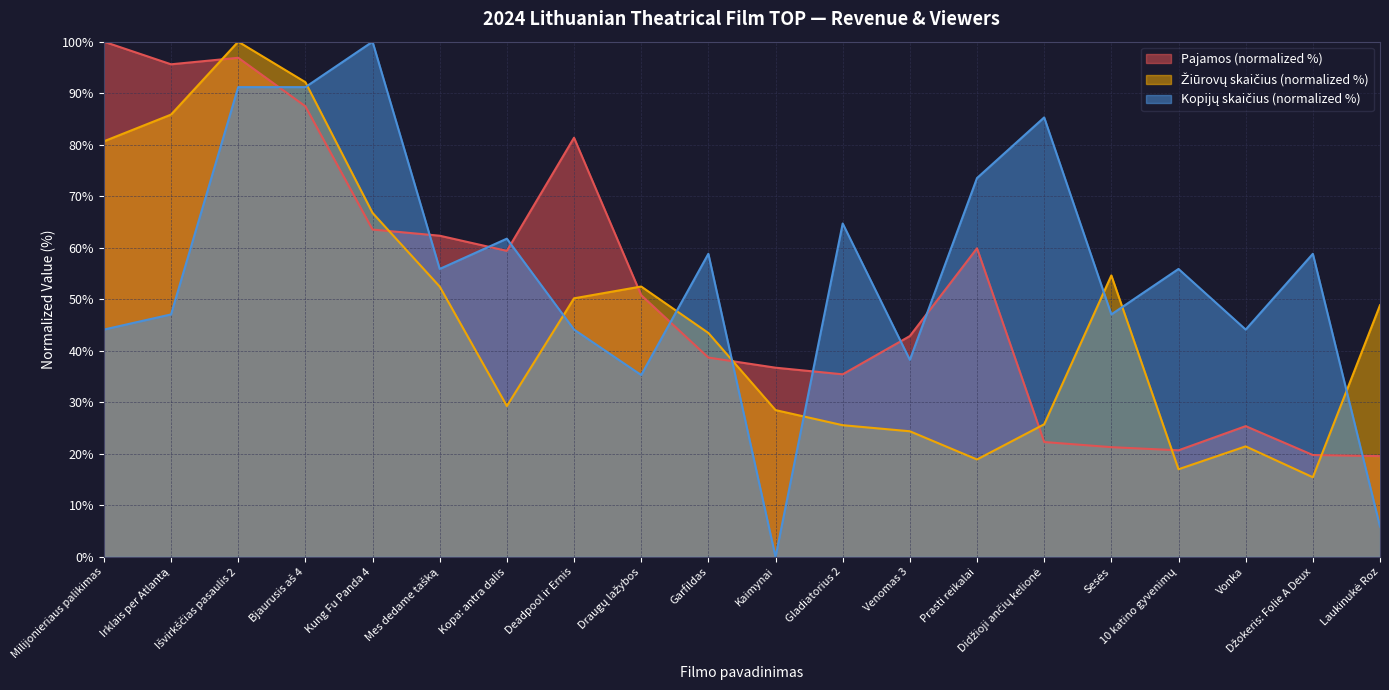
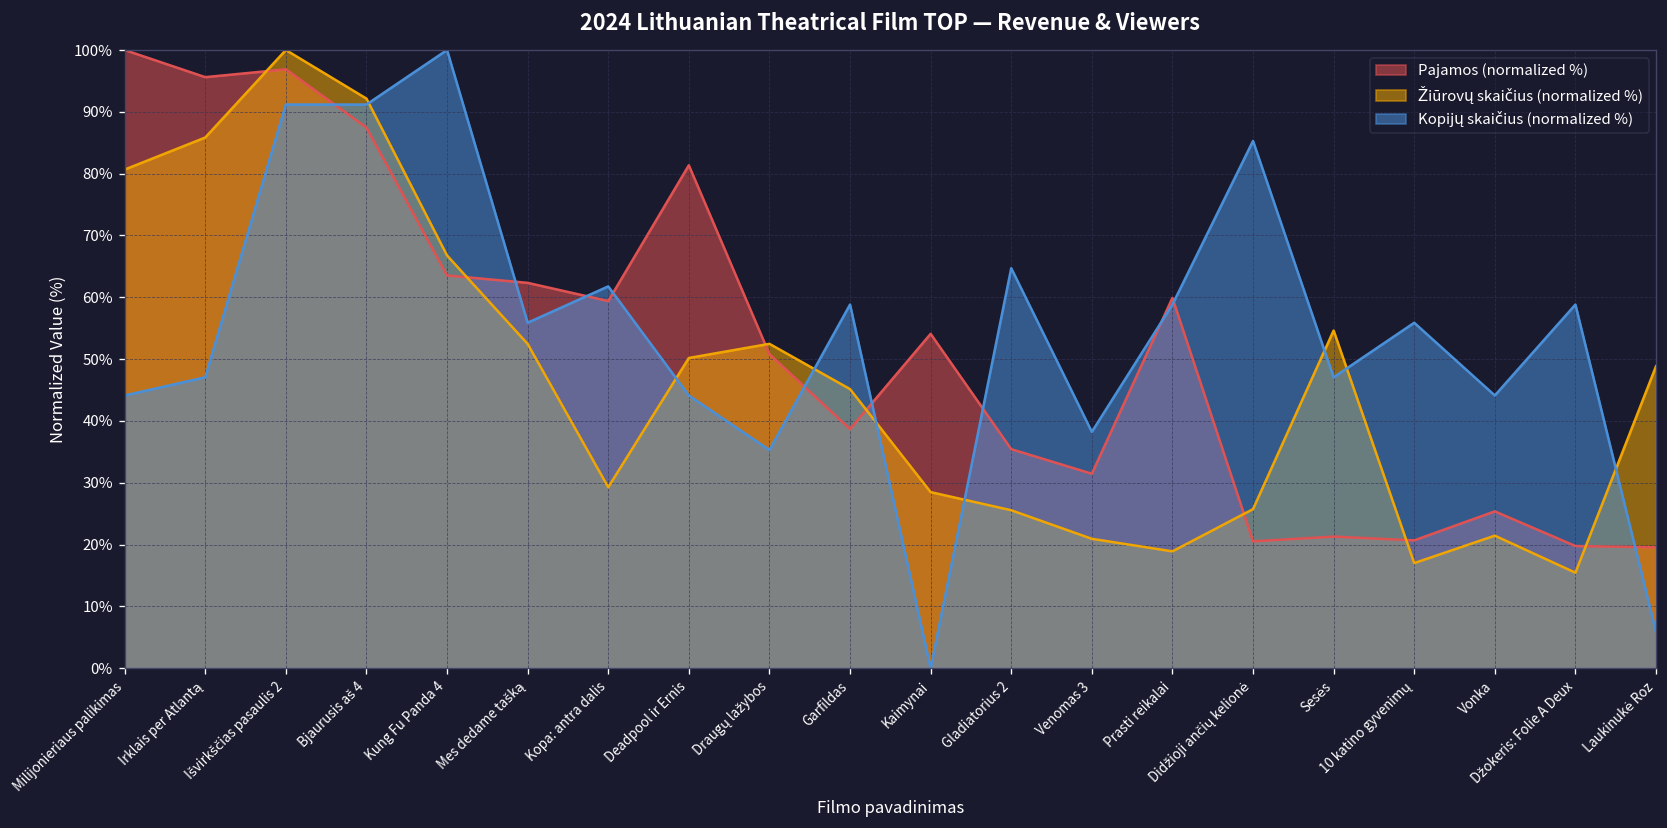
  {
    "Pajamos (normalized %)": {
      "Milijonieriaus palikimas": "100%",
      "Irklais per Atlantą": "96%",
      "Išvirkščias pasaulis 2": "97%",
      "Bjaurusis aš 4": "87%",
      "Kung Fu Panda 4": "64%",
      "Mes dedame tašką": "62%",
      "Kopa: antra dalis": "59%",
      "Deadpool ir Ernis": "81%",
      "Draugų lažybos": "51%",
      "Garfildas": "39%",
-     "Kaimynai": "37%",
+     "Kaimynai": "54%",
      "Gladiatorius 2": "35%",
-     "Venomas 3": "43%",
+     "Venomas 3": "31%",
      "Prasti reikalai": "60%",
-     "Didžioji ančių kelionė": "22%",
+     "Didžioji ančių kelionė": "21%",
      "Sesės": "21%",
      "10 katino gyvenimų": "21%",
      "Vonka": "25%",
      "Džokeris: Folie A Deux": "20%",
      "Laukinukė Roz": "20%"
    },
    "Žiūrovų skaičius (normalized %)": {
      "Milijonieriaus palikimas": "81%",
      "Irklais per Atlantą": "86%",
      "Išvirkščias pasaulis 2": "100%",
      "Bjaurusis aš 4": "92%",
      "Kung Fu Panda 4": "67%",
      "Mes dedame tašką": "52%",
      "Kopa: antra dalis": "29%",
      "Deadpool ir Ernis": "50%",
      "Draugų lažybos": "52%",
-     "Garfildas": "43%",
+     "Garfildas": "45%",
      "Kaimynai": "28%",
      "Gladiatorius 2": "26%",
-     "Venomas 3": "24%",
+     "Venomas 3": "21%",
      "Prasti reikalai": "19%",
      "Didžioji ančių kelionė": "26%",
      "Sesės": "55%",
      "10 katino gyvenimų": "17%",
      "Vonka": "21%",
      "Džokeris: Folie A Deux": "15%",
      "Laukinukė Roz": "49%"
    },
    "Kopijų skaičius (normalized %)": {
      "Milijonieriaus palikimas": "44%",
      "Irklais per Atlantą": "47%",
      "Išvirkščias pasaulis 2": "91%",
      "Bjaurusis aš 4": "91%",
      "Kung Fu Panda 4": "100%",
      "Mes dedame tašką": "56%",
      "Kopa: antra dalis": "62%",
      "Deadpool ir Ernis": "44%",
      "Draugų lažybos": "35%",
      "Garfildas": "59%",
      "Kaimynai": "0%",
      "Gladiatorius 2": "65%",
      "Venomas 3": "38%",
-     "Prasti reikalai": "74%",
+     "Prasti reikalai": "59%",
      "Didžioji ančių kelionė": "85%",
      "Sesės": "47%",
      "10 katino gyvenimų": "56%",
      "Vonka": "44%",
      "Džokeris: Folie A Deux": "59%",
      "Laukinukė Roz": "6%"
    }
  }
